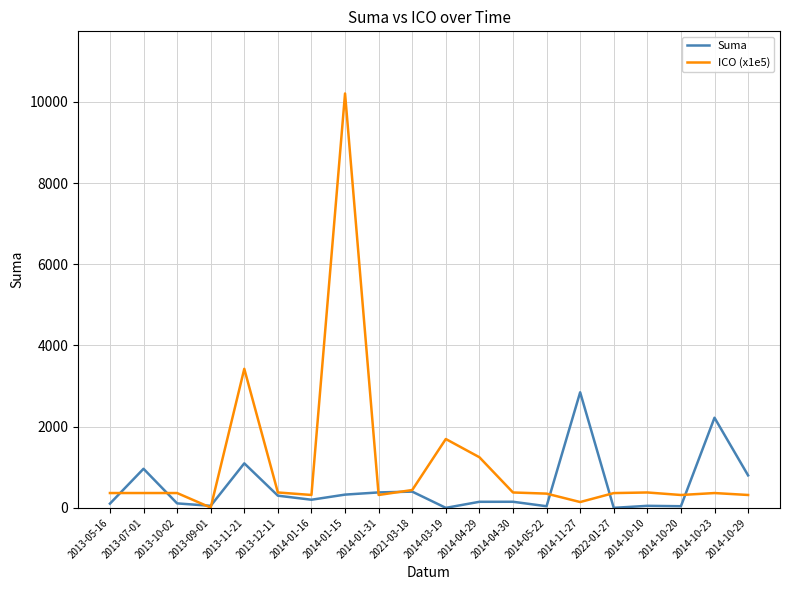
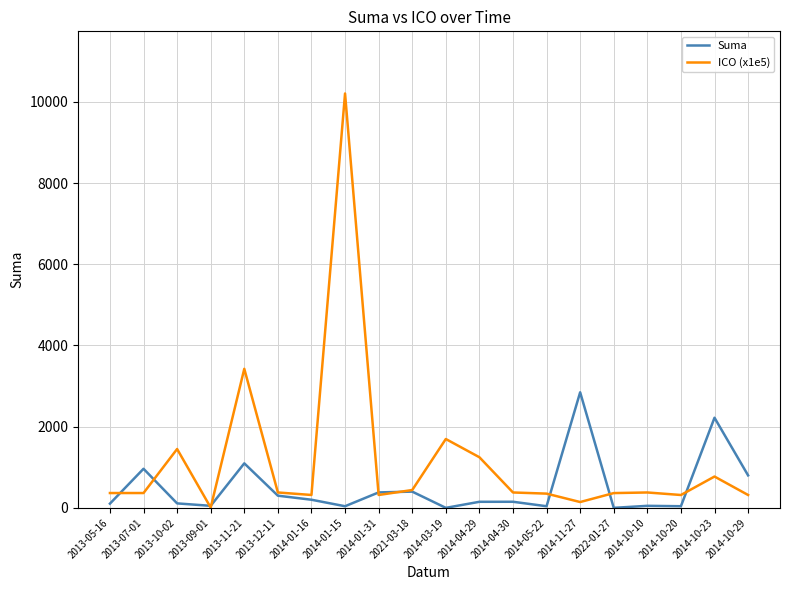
  {
    "Suma": {
      "2013-05-16": 100,
      "2013-07-01": 1000,
      "2013-10-02": 100,
      "2013-11-21": 1100,
      "2013-12-11": 300,
      "2014-01-16": 200,
-     "2014-01-15": 300,
+     "2014-01-15": 0,
      "2014-01-31": 400,
      "2014-03-19": 0,
      "2014-04-29": 100,
      "2014-04-30": 200,
      "2014-05-22": 0,
      "2014-11-27": 2800,
      "2022-01-27": 0,
      "2014-10-10": 100,
      "2014-10-20": 0,
      "2014-10-23": 2200,
      "2014-10-29": 800
    },
    "ICO (x1e5)": {
      "2013-05-16": 400,
      "2013-07-01": 400,
-     "2013-10-02": 400,
+     "2013-10-02": 1400,
      "2013-11-21": 3400,
      "2013-12-11": 400,
      "2014-01-16": 300,
      "2014-01-15": 10200,
      "2014-01-31": 300,
      "2014-03-19": 1700,
      "2014-04-29": 1200,
      "2014-04-30": 400,
      "2014-05-22": 400,
      "2014-11-27": 100,
      "2022-01-27": 400,
      "2014-10-10": 400,
      "2014-10-20": 300,
-     "2014-10-23": 400,
+     "2014-10-23": 800,
      "2014-10-29": 300
    }
  }
